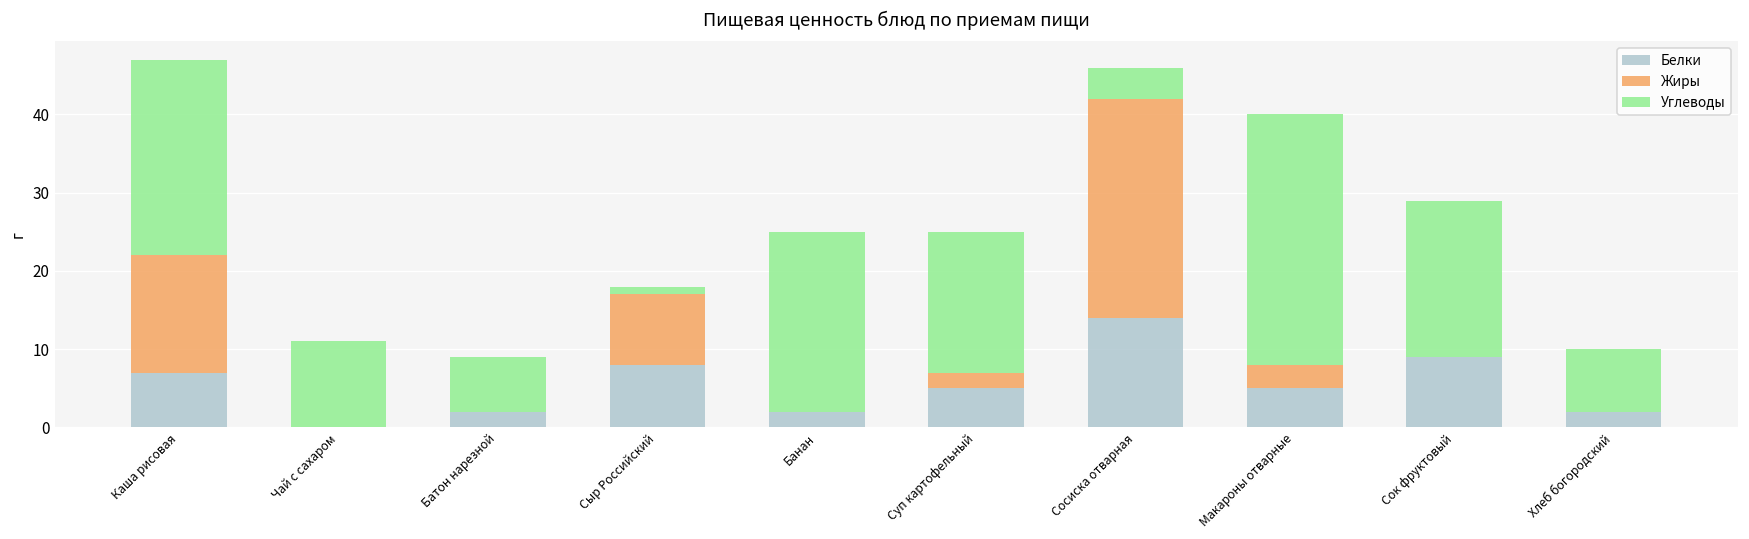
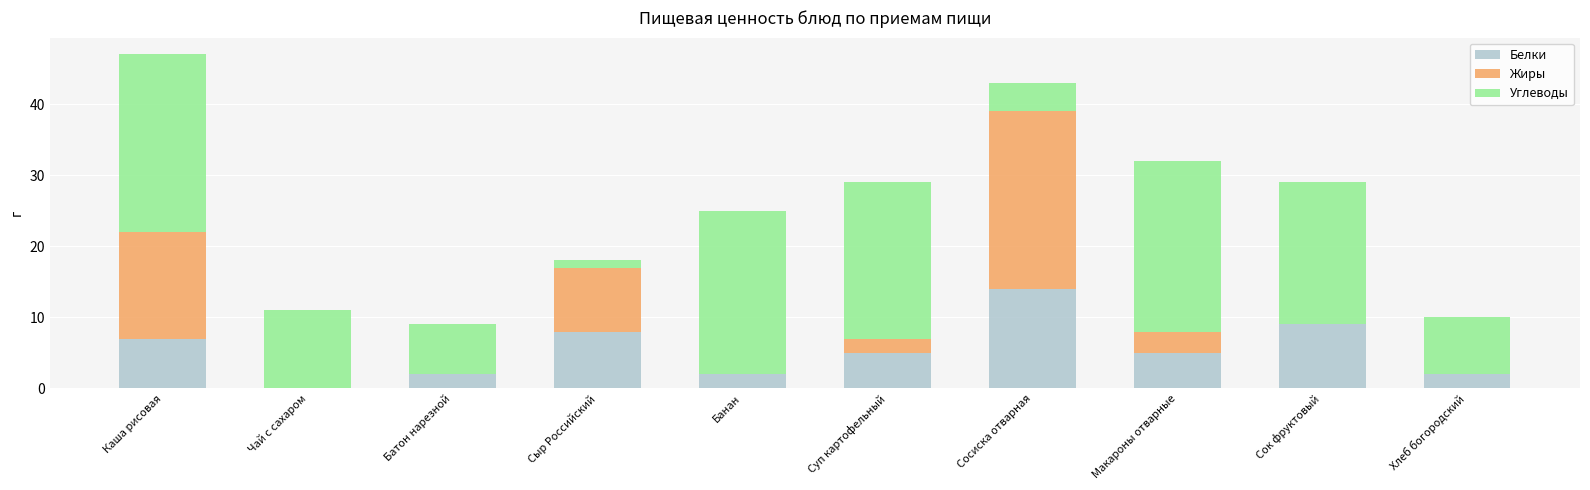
  {
    "Белки": {
      "Каша рисовая": 7,
      "Чай с сахаром": 0,
      "Батон нарезной": 2,
      "Сыр Российский": 8,
      "Банан": 2,
      "Суп картофельный": 5,
      "Сосиска отварная": 14,
      "Макароны отварные": 5,
      "Сок фруктовый": 9,
      "Хлеб богородский": 2
    },
    "Жиры": {
      "Каша рисовая": 15,
      "Чай с сахаром": 0,
      "Батон нарезной": 0,
      "Сыр Российский": 9,
      "Банан": 0,
      "Суп картофельный": 2,
-     "Сосиска отварная": 28,
+     "Сосиска отварная": 25,
      "Макароны отварные": 3,
      "Сок фруктовый": 0,
      "Хлеб богородский": 0
    },
    "Углеводы": {
      "Каша рисовая": 25,
      "Чай с сахаром": 11,
      "Батон нарезной": 7,
      "Сыр Российский": 1,
      "Банан": 23,
-     "Суп картофельный": 18,
+     "Суп картофельный": 22,
      "Сосиска отварная": 4,
-     "Макароны отварные": 32,
+     "Макароны отварные": 24,
      "Сок фруктовый": 20,
      "Хлеб богородский": 8
    }
  }
